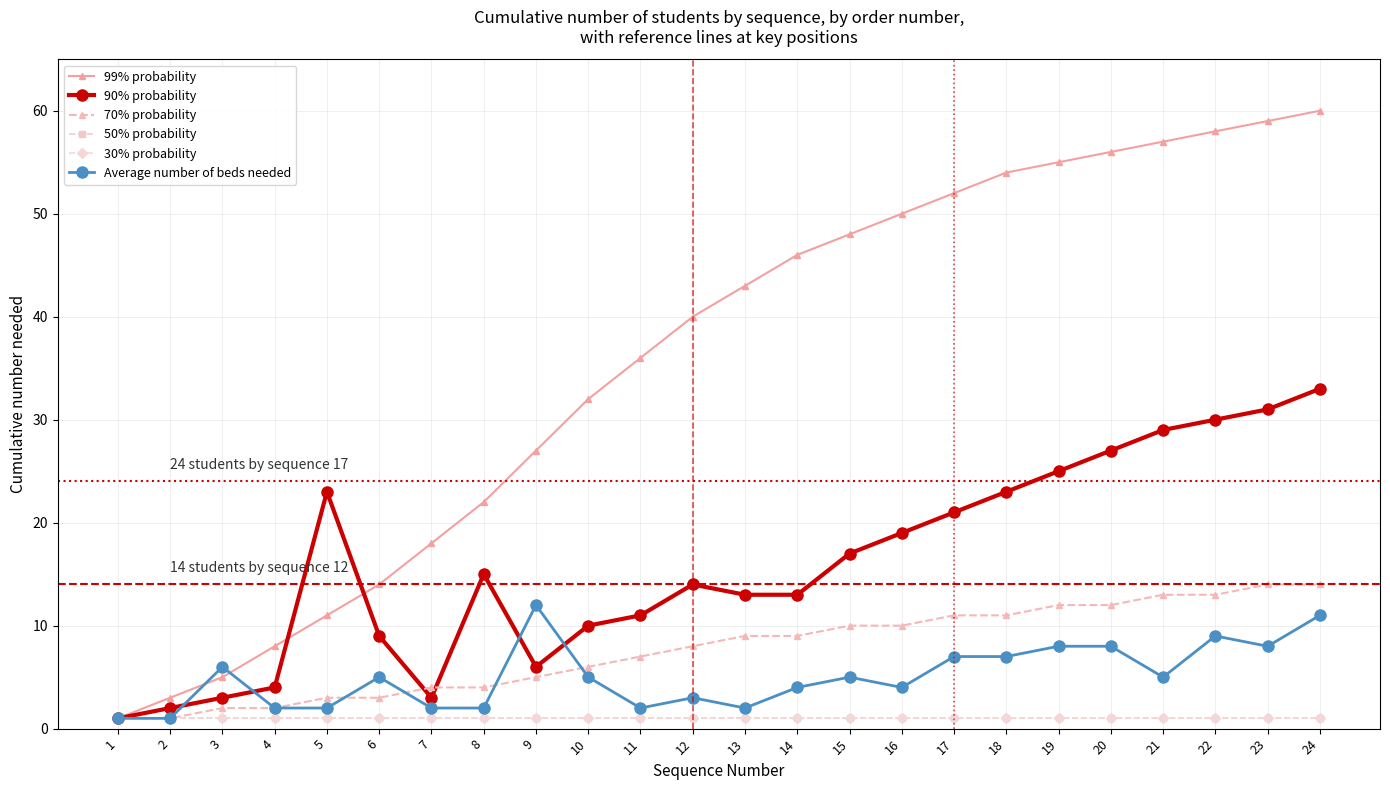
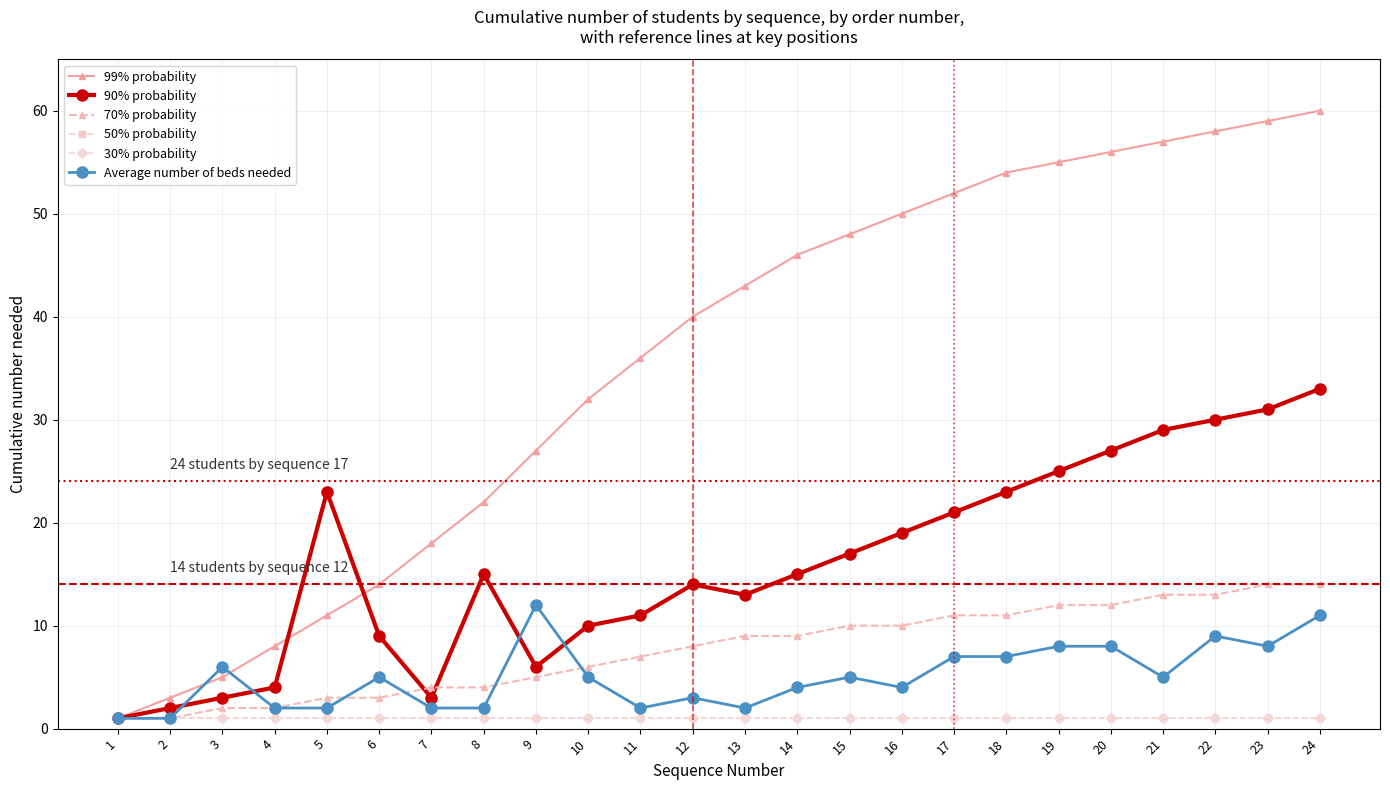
  {
    "90% probability": {
      "2": 2,
      "3": 3,
      "4": 4,
      "6": 9,
      "7": 3,
      "8": 15,
      "9": 6,
      "10": 10,
      "11": 11,
      "12": 14,
      "13": 13,
-     "14": 13,
+     "14": 15,
      "15": 17,
      "16": 19,
      "17": 21,
      "18": 23,
      "19": 25,
      "20": 27,
      "21": 29,
      "22": 30,
      "23": 31,
      "24": 33
    },
    "Average number of beds needed": {
      "3": 6,
      "5": 2,
      "6": 5,
      "7": 2,
      "8": 2,
      "9": 12,
      "10": 5,
      "11": 2,
      "12": 3,
      "13": 2,
      "14": 4,
      "15": 5,
      "16": 4,
      "17": 7,
      "18": 7,
      "19": 8,
      "20": 8,
      "21": 5,
      "22": 9,
      "23": 8,
      "24": 11
    }
  }
